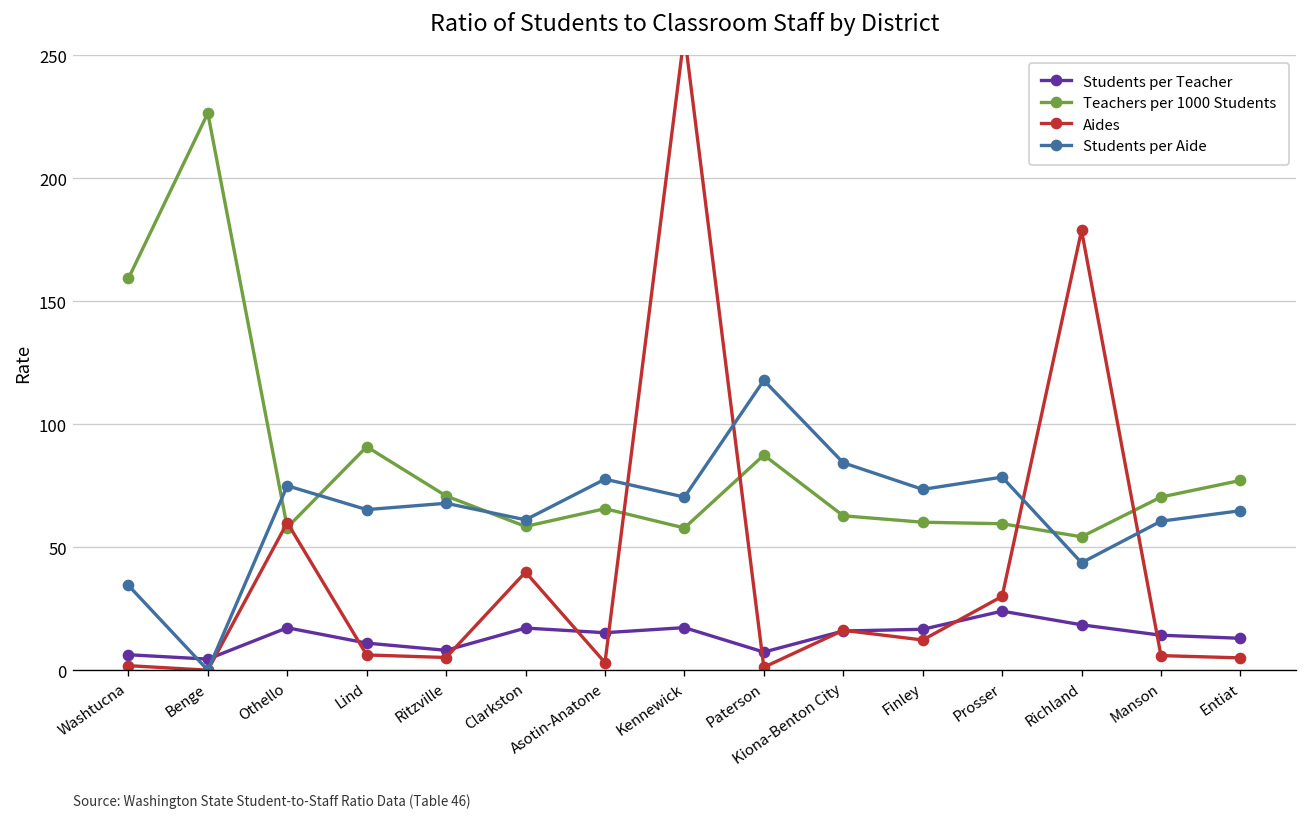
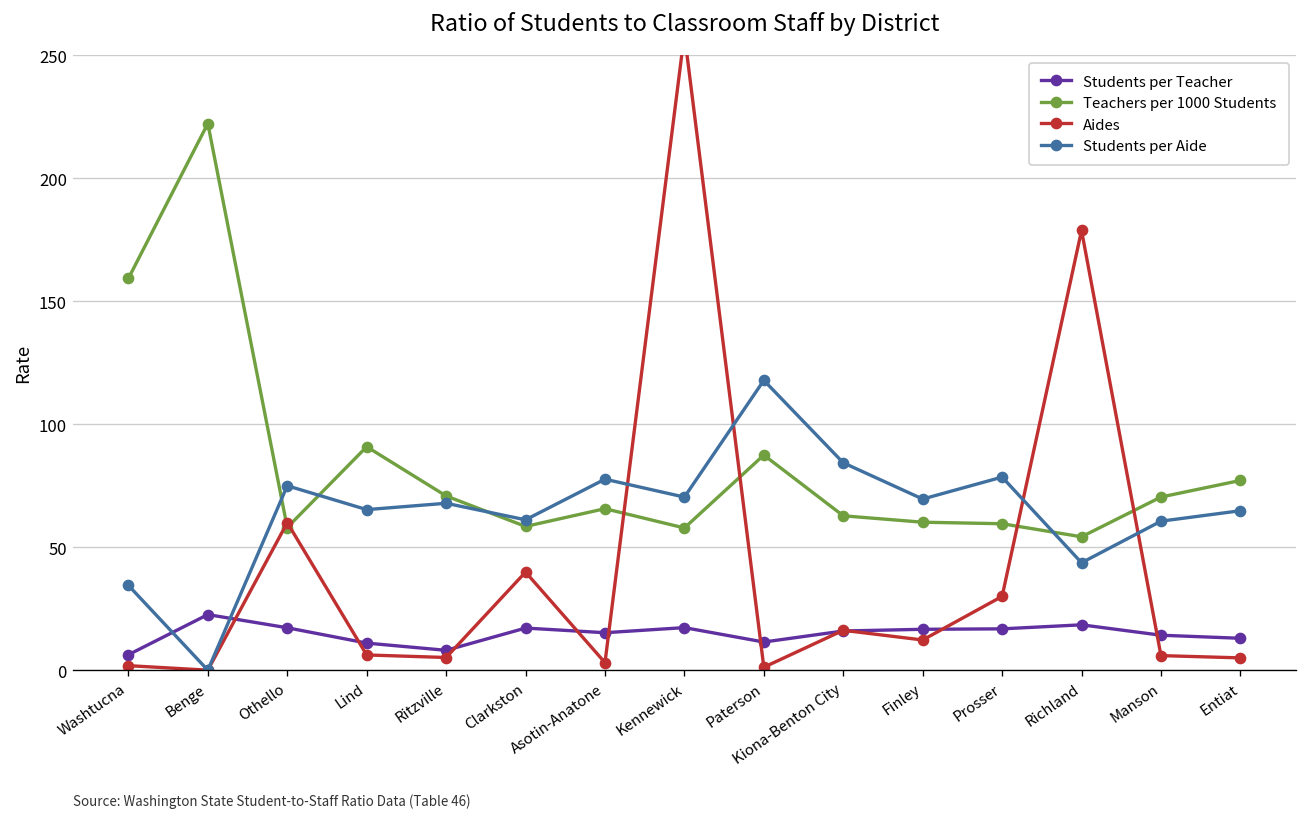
  {
    "Students per Teacher": {
      "Washtucna": 6,
-     "Benge": 5,
+     "Benge": 23,
      "Othello": 17,
      "Lind": 11,
      "Ritzville": 8,
      "Clarkston": 17,
      "Asotin-Anatone": 15,
      "Kennewick": 17,
-     "Paterson": 7,
+     "Paterson": 11,
      "Finley": 17,
-     "Prosser": 24,
+     "Prosser": 17,
      "Richland": 18,
      "Manson": 14,
      "Entiat": 13
    },
    "Teachers per 1000 Students": {
      "Washtucna": 159,
-     "Benge": 226,
+     "Benge": 222,
      "Othello": 58,
      "Lind": 91,
      "Ritzville": 71,
      "Clarkston": 58,
      "Asotin-Anatone": 66,
      "Kennewick": 58,
      "Paterson": 87,
      "Kiona-Benton City": 63,
      "Finley": 60,
      "Prosser": 60,
      "Richland": 54,
      "Manson": 70,
      "Entiat": 77
    },
    "Aides": {
      "Washtucna": 2,
      "Othello": 60,
      "Lind": 6,
      "Ritzville": 5,
      "Clarkston": 40,
      "Asotin-Anatone": 3,
      "Paterson": 1,
      "Finley": 12,
      "Prosser": 30,
      "Richland": 179,
      "Manson": 6,
      "Entiat": 5
    },
    "Students per Aide": {
      "Washtucna": 34,
      "Othello": 75,
      "Lind": 65,
      "Ritzville": 68,
      "Clarkston": 61,
      "Asotin-Anatone": 78,
      "Kennewick": 70,
      "Paterson": 118,
      "Kiona-Benton City": 84,
-     "Finley": 74,
+     "Finley": 70,
      "Prosser": 78,
      "Richland": 44,
      "Manson": 61,
      "Entiat": 65
    }
  }
